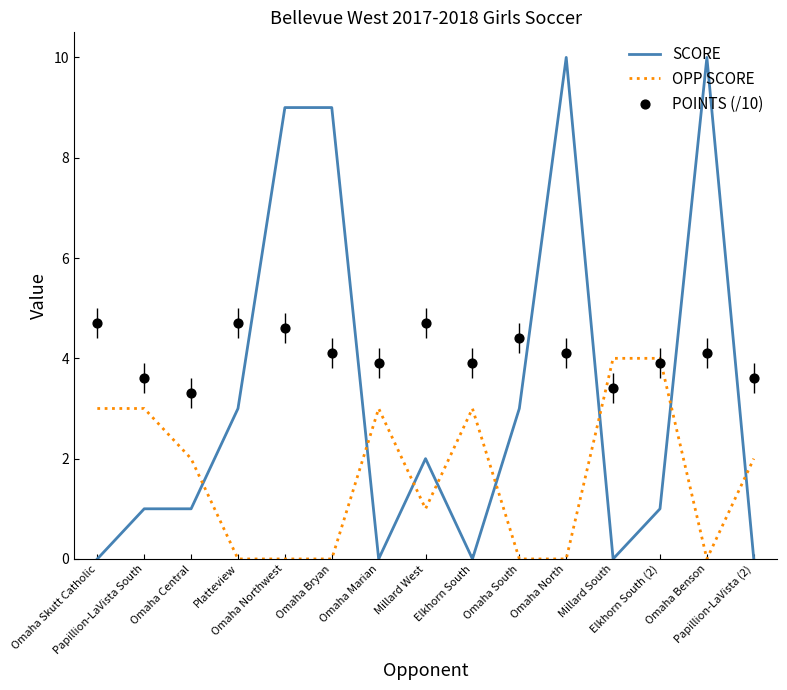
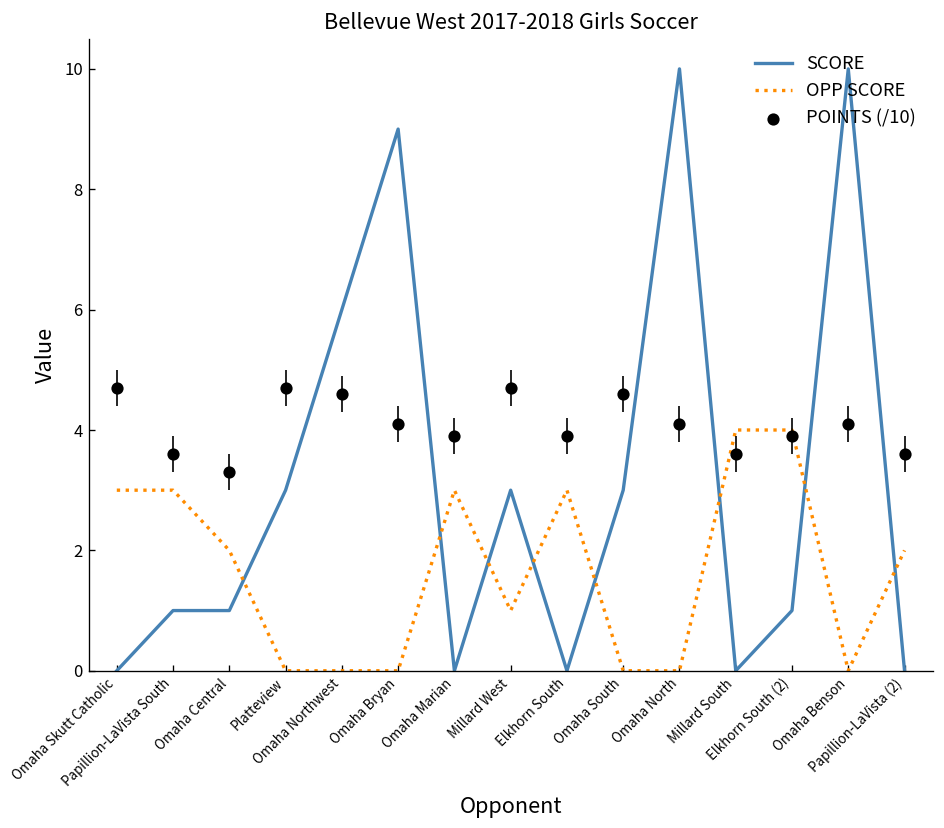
  {
    "SCORE": {
      "Omaha Skutt Catholic": 0,
      "Papillion-LaVista South": 1,
      "Omaha Central": 1,
      "Platteview": 3,
-     "Omaha Northwest": 9,
+     "Omaha Northwest": 6,
      "Omaha Bryan": 9,
      "Omaha Marian": 0,
-     "Millard West": 2,
+     "Millard West": 3,
      "Elkhorn South": 0,
      "Omaha South": 3,
      "Omaha North": 10,
      "Millard South": 0,
      "Elkhorn South (2)": 1,
      "Omaha Benson": 10,
      "Papillion-LaVista (2)": 0
    },
    "POINTS (/10)": {
-     "Omaha South": 4.4,
-     "Millard South": 3.4
+     "Omaha South": 4.6,
+     "Millard South": 3.6
    },
    "OPP SCORE": {
      "Omaha Skutt Catholic": 3.0,
      "Papillion-LaVista South": 3.0,
      "Omaha Central": 2.0,
      "Platteview": 0.0,
      "Omaha Northwest": 0.0,
      "Omaha Bryan": 0.0,
      "Omaha Marian": 3.0,
      "Millard West": 1.0,
      "Elkhorn South": 3.0,
      "Omaha South": 0.0,
      "Omaha North": 0.0,
      "Millard South": 4.0,
      "Elkhorn South (2)": 4.0,
      "Omaha Benson": 0.0,
      "Papillion-LaVista (2)": 2.0
    }
  }
